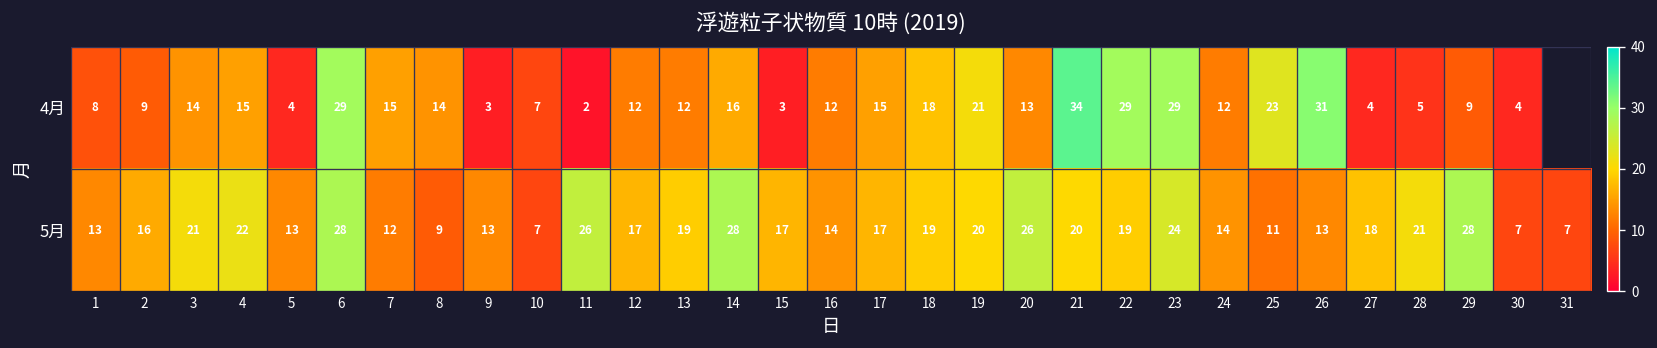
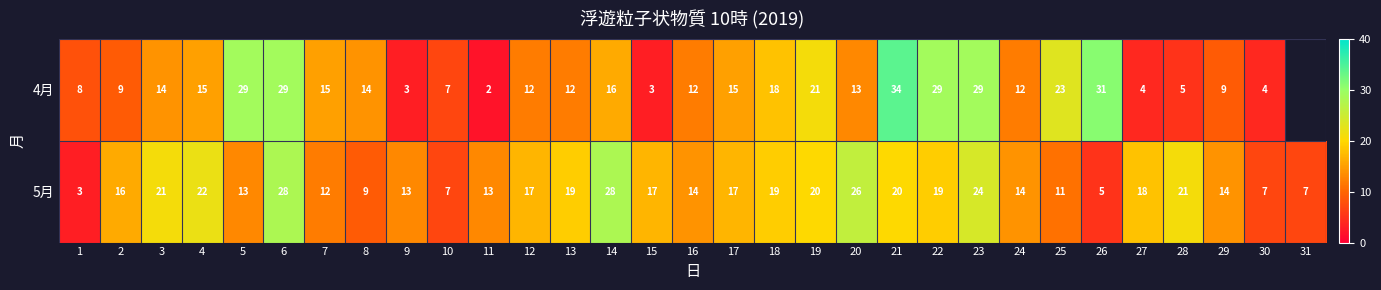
  {
    "4月": {
      "1": 8,
      "2": 9,
      "3": 14,
      "4": 15,
-     "5": 4,
+     "5": 29,
      "6": 29,
      "7": 15,
      "8": 14,
      "9": 3,
      "10": 7,
      "11": 2,
      "12": 12,
      "13": 12,
      "14": 16,
      "15": 3,
      "16": 12,
      "17": 15,
      "18": 18,
      "19": 21,
      "20": 13,
      "21": 34,
      "22": 29,
      "23": 29,
      "24": 12,
      "25": 23,
      "26": 31,
      "27": 4,
      "28": 5,
      "29": 9,
      "30": 4
    },
    "5月": {
-     "1": 13,
+     "1": 3,
      "2": 16,
      "3": 21,
      "4": 22,
      "5": 13,
      "6": 28,
      "7": 12,
      "8": 9,
      "9": 13,
      "10": 7,
-     "11": 26,
+     "11": 13,
      "12": 17,
      "13": 19,
      "14": 28,
      "15": 17,
      "16": 14,
      "17": 17,
      "18": 19,
      "19": 20,
      "20": 26,
      "21": 20,
      "22": 19,
      "23": 24,
      "24": 14,
      "25": 11,
-     "26": 13,
+     "26": 5,
      "27": 18,
      "28": 21,
-     "29": 28,
+     "29": 14,
      "30": 7,
      "31": 7
    }
  }
